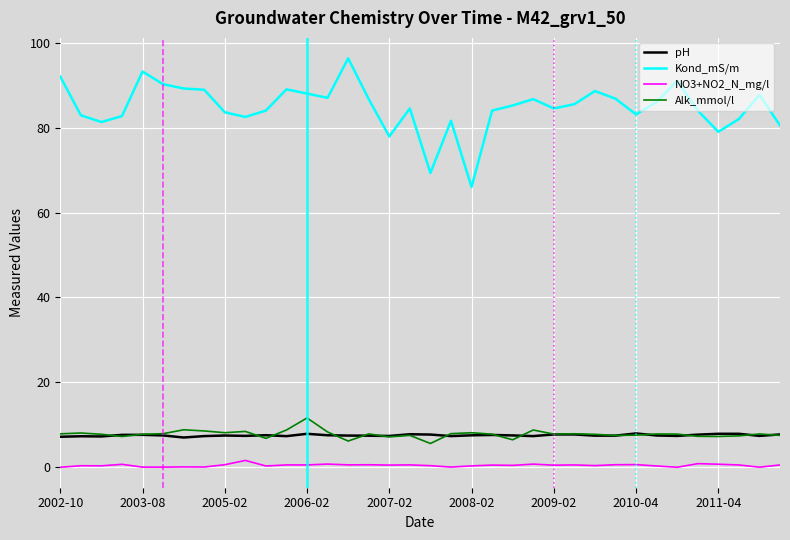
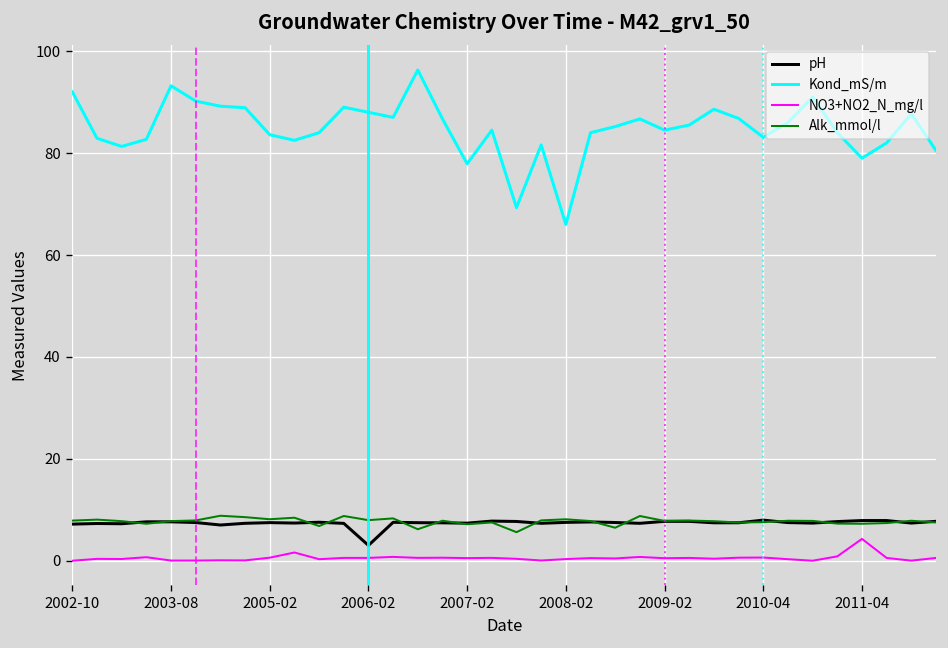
  {
    "pH": {
      "2002-10": 7,
      "2005-02": 7,
-     "2006-02": 8,
+     "2006-02": 3,
      "2008-02": 8,
      "2011-04": 8
    },
    "Kond_mS/m": {
      "2002-10": 92,
      "2003-08": 93,
      "2005-02": 84,
      "2006-02": 88,
      "2007-02": 78,
      "2008-02": 66,
      "2009-02": 85,
      "2010-04": 83,
      "2011-04": 79
    },
    "NO3+NO2_N_mg/l": {
      "2002-10": 0,
      "2003-08": 0,
      "2005-02": 1,
      "2006-02": 1,
      "2007-02": 1,
      "2008-02": 0,
      "2009-02": 1,
      "2010-04": 1,
-     "2011-04": 1
+     "2011-04": 4
    },
    "Alk_mmol/l": {
      "2002-10": 8,
      "2005-02": 8,
-     "2006-02": 12,
+     "2006-02": 8,
      "2008-02": 8,
      "2011-04": 7
    }
  }
